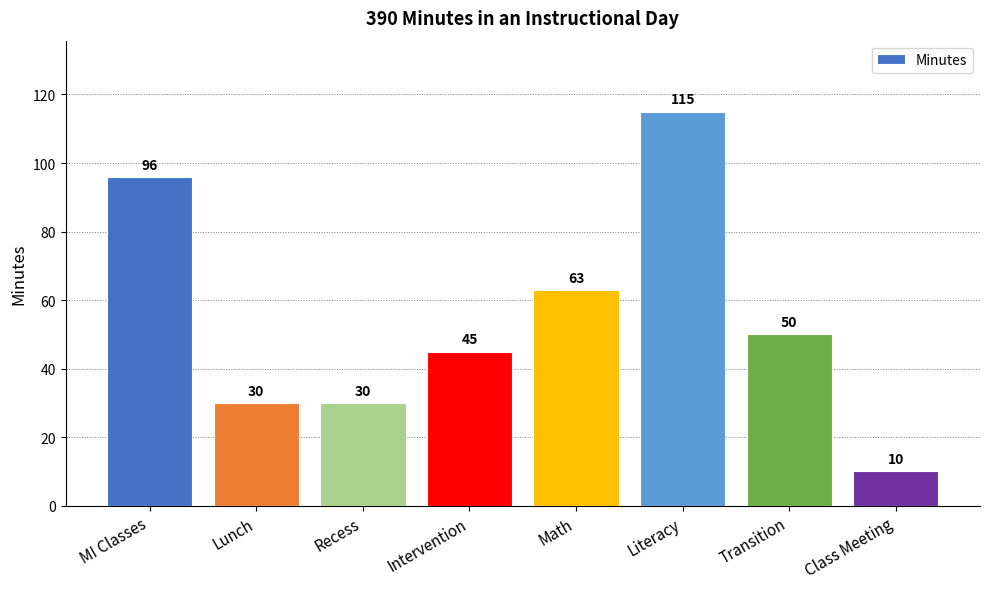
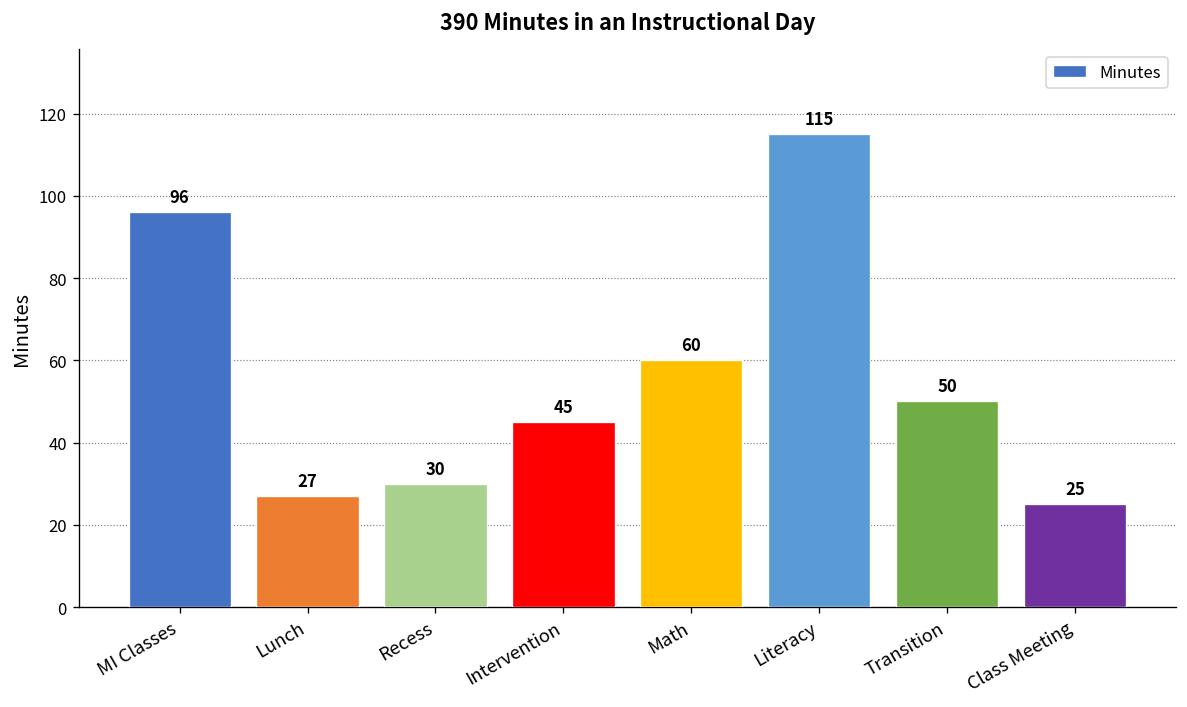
  {
    "MI Classes": 96,
-   "Lunch": 30,
+   "Lunch": 27,
    "Recess": 30,
    "Intervention": 45,
-   "Math": 63,
+   "Math": 60,
    "Literacy": 115,
    "Transition": 50,
-   "Class Meeting": 10
+   "Class Meeting": 25
  }
